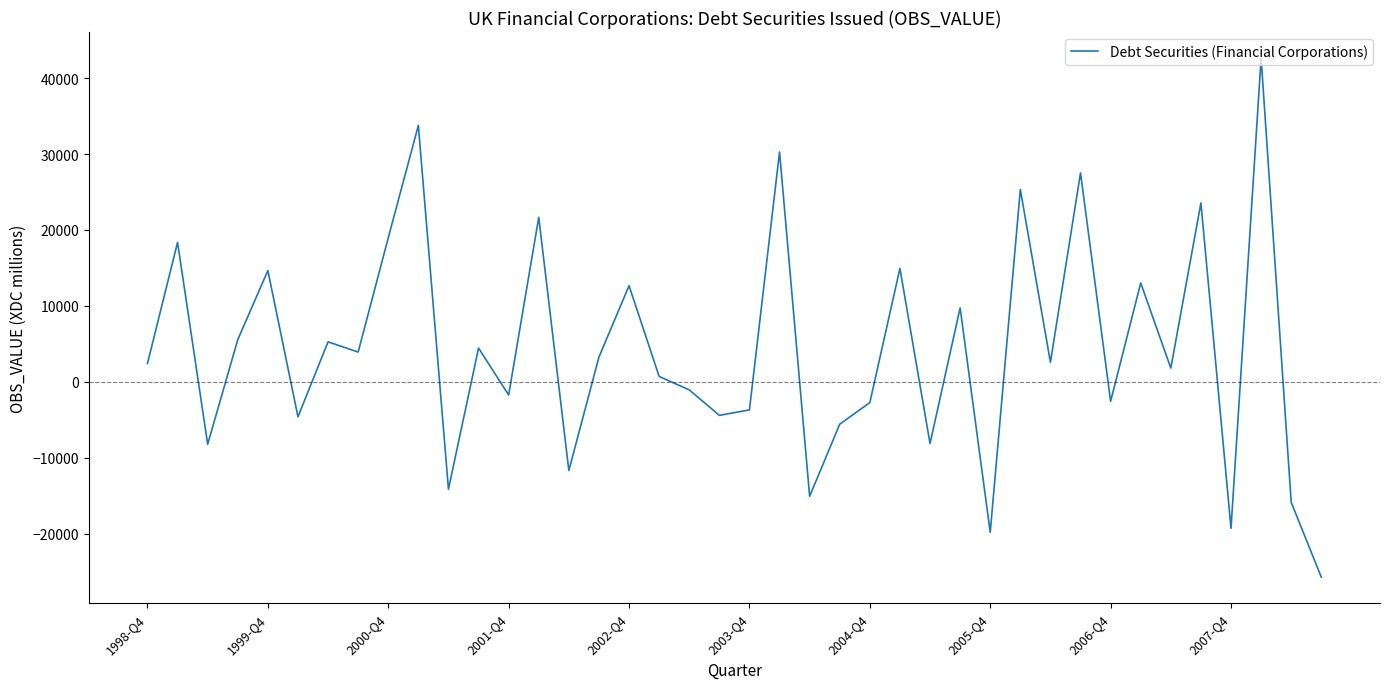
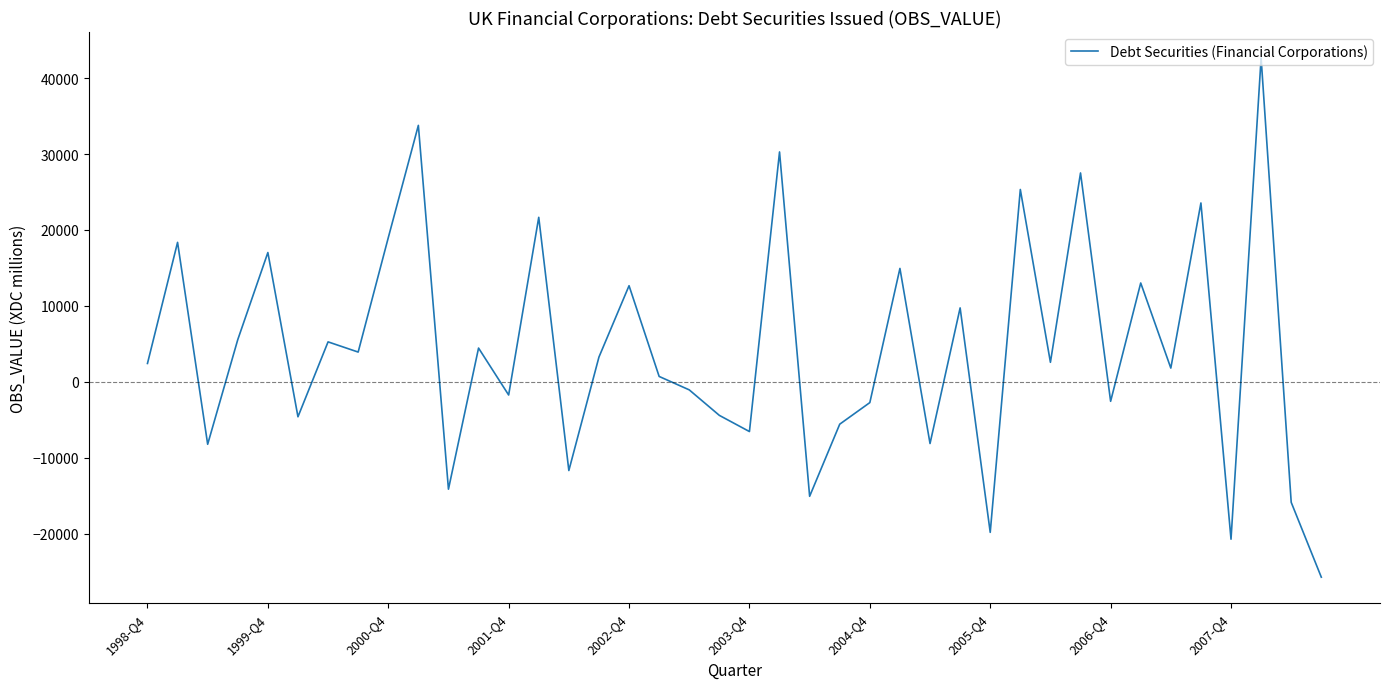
  {
    "1998-Q4": 2000,
-   "1999-Q4": 15000,
+   "1999-Q4": 17000,
    "2000-Q4": 19000,
    "2001-Q4": -2000,
    "2002-Q4": 13000,
-   "2003-Q4": -4000,
+   "2003-Q4": -7000,
    "2004-Q4": -3000,
    "2005-Q4": -20000,
    "2006-Q4": -3000,
-   "2007-Q4": -19000
+   "2007-Q4": -21000
  }
